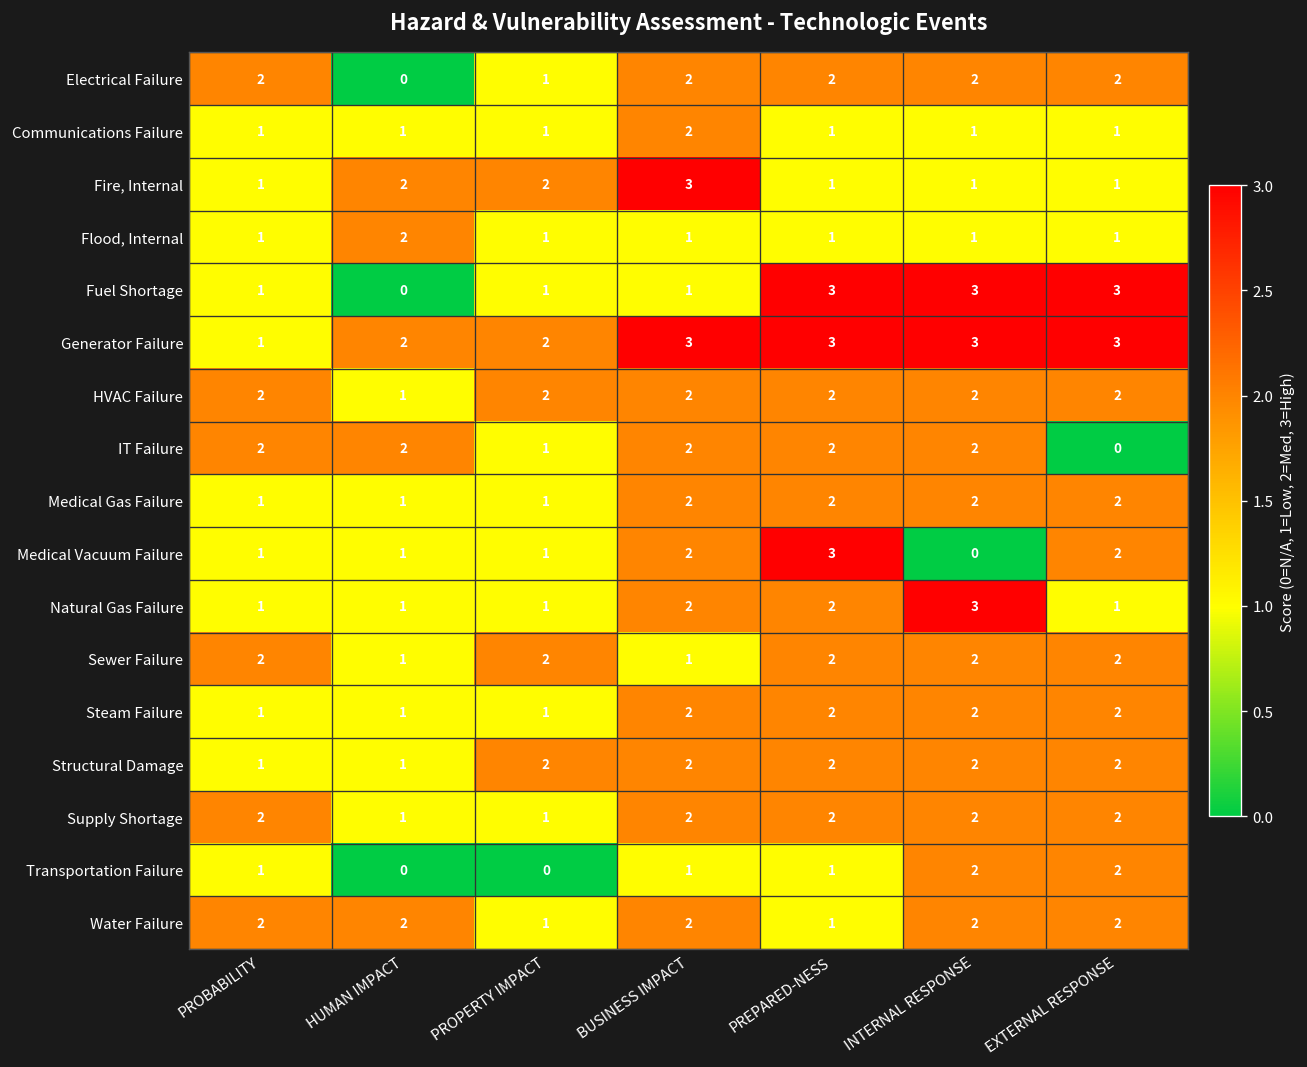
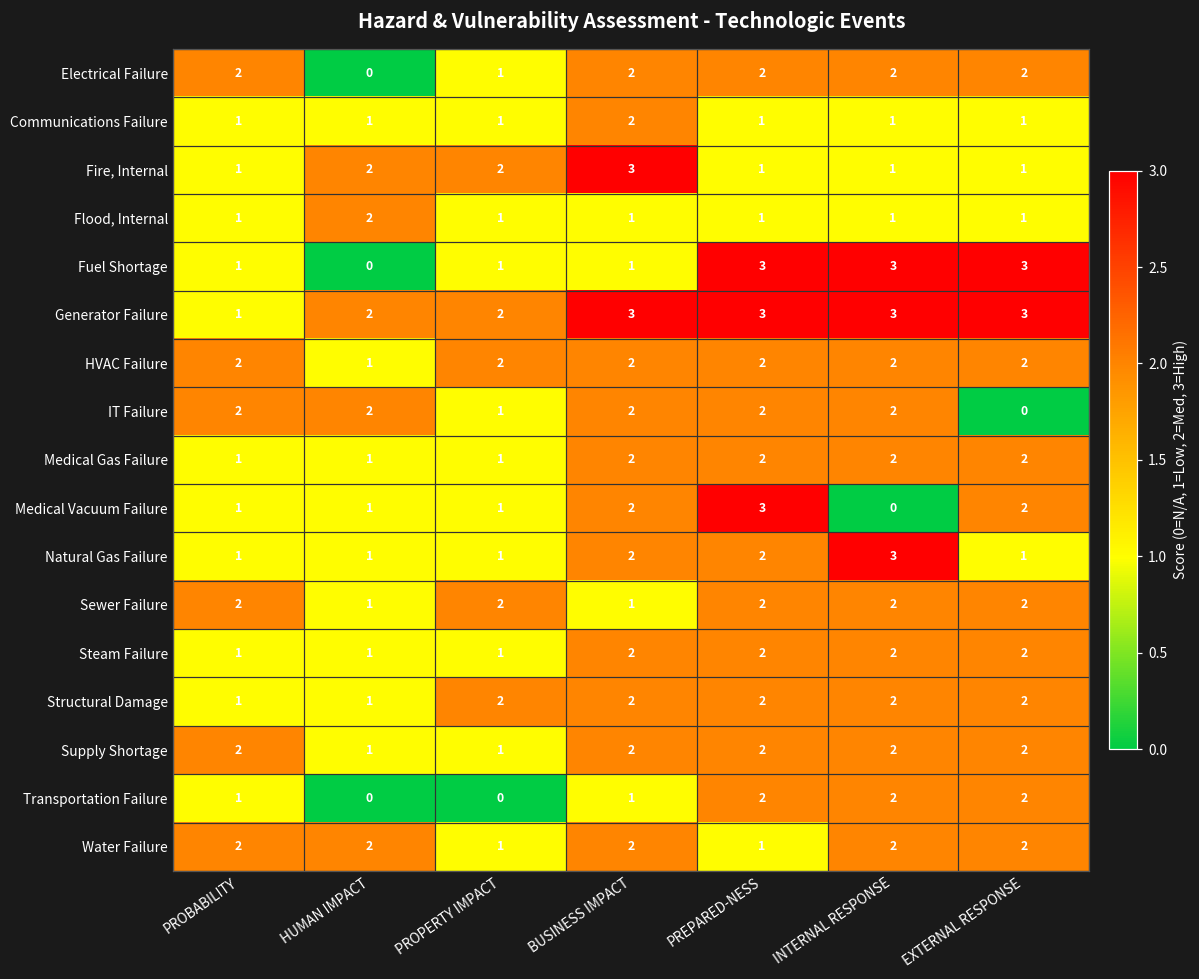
  {
    "Electrical Failure": {
      "PROBABILITY": 2,
      "HUMAN IMPACT": 0,
      "PROPERTY IMPACT": 1,
      "BUSINESS IMPACT": 2,
      "PREPARED-NESS": 2,
      "INTERNAL RESPONSE": 2,
      "EXTERNAL RESPONSE": 2
    },
    "Communications Failure": {
      "PROBABILITY": 1,
      "HUMAN IMPACT": 1,
      "PROPERTY IMPACT": 1,
      "BUSINESS IMPACT": 2,
      "PREPARED-NESS": 1,
      "INTERNAL RESPONSE": 1,
      "EXTERNAL RESPONSE": 1
    },
    "Fire, Internal": {
      "PROBABILITY": 1,
      "HUMAN IMPACT": 2,
      "PROPERTY IMPACT": 2,
      "BUSINESS IMPACT": 3,
      "PREPARED-NESS": 1,
      "INTERNAL RESPONSE": 1,
      "EXTERNAL RESPONSE": 1
    },
    "Flood, Internal": {
      "PROBABILITY": 1,
      "HUMAN IMPACT": 2,
      "PROPERTY IMPACT": 1,
      "BUSINESS IMPACT": 1,
      "PREPARED-NESS": 1,
      "INTERNAL RESPONSE": 1,
      "EXTERNAL RESPONSE": 1
    },
    "Fuel Shortage": {
      "PROBABILITY": 1,
      "HUMAN IMPACT": 0,
      "PROPERTY IMPACT": 1,
      "BUSINESS IMPACT": 1,
      "PREPARED-NESS": 3,
      "INTERNAL RESPONSE": 3,
      "EXTERNAL RESPONSE": 3
    },
    "Generator Failure": {
      "PROBABILITY": 1,
      "HUMAN IMPACT": 2,
      "PROPERTY IMPACT": 2,
      "BUSINESS IMPACT": 3,
      "PREPARED-NESS": 3,
      "INTERNAL RESPONSE": 3,
      "EXTERNAL RESPONSE": 3
    },
    "HVAC Failure": {
      "PROBABILITY": 2,
      "HUMAN IMPACT": 1,
      "PROPERTY IMPACT": 2,
      "BUSINESS IMPACT": 2,
      "PREPARED-NESS": 2,
      "INTERNAL RESPONSE": 2,
      "EXTERNAL RESPONSE": 2
    },
    "IT Failure": {
      "PROBABILITY": 2,
      "HUMAN IMPACT": 2,
      "PROPERTY IMPACT": 1,
      "BUSINESS IMPACT": 2,
      "PREPARED-NESS": 2,
      "INTERNAL RESPONSE": 2,
      "EXTERNAL RESPONSE": 0
    },
    "Medical Gas Failure": {
      "PROBABILITY": 1,
      "HUMAN IMPACT": 1,
      "PROPERTY IMPACT": 1,
      "BUSINESS IMPACT": 2,
      "PREPARED-NESS": 2,
      "INTERNAL RESPONSE": 2,
      "EXTERNAL RESPONSE": 2
    },
    "Medical Vacuum Failure": {
      "PROBABILITY": 1,
      "HUMAN IMPACT": 1,
      "PROPERTY IMPACT": 1,
      "BUSINESS IMPACT": 2,
      "PREPARED-NESS": 3,
      "INTERNAL RESPONSE": 0,
      "EXTERNAL RESPONSE": 2
    },
    "Natural Gas Failure": {
      "PROBABILITY": 1,
      "HUMAN IMPACT": 1,
      "PROPERTY IMPACT": 1,
      "BUSINESS IMPACT": 2,
      "PREPARED-NESS": 2,
      "INTERNAL RESPONSE": 3,
      "EXTERNAL RESPONSE": 1
    },
    "Sewer Failure": {
      "PROBABILITY": 2,
      "HUMAN IMPACT": 1,
      "PROPERTY IMPACT": 2,
      "BUSINESS IMPACT": 1,
      "PREPARED-NESS": 2,
      "INTERNAL RESPONSE": 2,
      "EXTERNAL RESPONSE": 2
    },
    "Steam Failure": {
      "PROBABILITY": 1,
      "HUMAN IMPACT": 1,
      "PROPERTY IMPACT": 1,
      "BUSINESS IMPACT": 2,
      "PREPARED-NESS": 2,
      "INTERNAL RESPONSE": 2,
      "EXTERNAL RESPONSE": 2
    },
    "Structural Damage": {
      "PROBABILITY": 1,
      "HUMAN IMPACT": 1,
      "PROPERTY IMPACT": 2,
      "BUSINESS IMPACT": 2,
      "PREPARED-NESS": 2,
      "INTERNAL RESPONSE": 2,
      "EXTERNAL RESPONSE": 2
    },
    "Supply Shortage": {
      "PROBABILITY": 2,
      "HUMAN IMPACT": 1,
      "PROPERTY IMPACT": 1,
      "BUSINESS IMPACT": 2,
      "PREPARED-NESS": 2,
      "INTERNAL RESPONSE": 2,
      "EXTERNAL RESPONSE": 2
    },
    "Transportation Failure": {
      "PROBABILITY": 1,
      "HUMAN IMPACT": 0,
      "PROPERTY IMPACT": 0,
      "BUSINESS IMPACT": 1,
-     "PREPARED-NESS": 1,
+     "PREPARED-NESS": 2,
      "INTERNAL RESPONSE": 2,
      "EXTERNAL RESPONSE": 2
    },
    "Water Failure": {
      "PROBABILITY": 2,
      "HUMAN IMPACT": 2,
      "PROPERTY IMPACT": 1,
      "BUSINESS IMPACT": 2,
      "PREPARED-NESS": 1,
      "INTERNAL RESPONSE": 2,
      "EXTERNAL RESPONSE": 2
    }
  }
